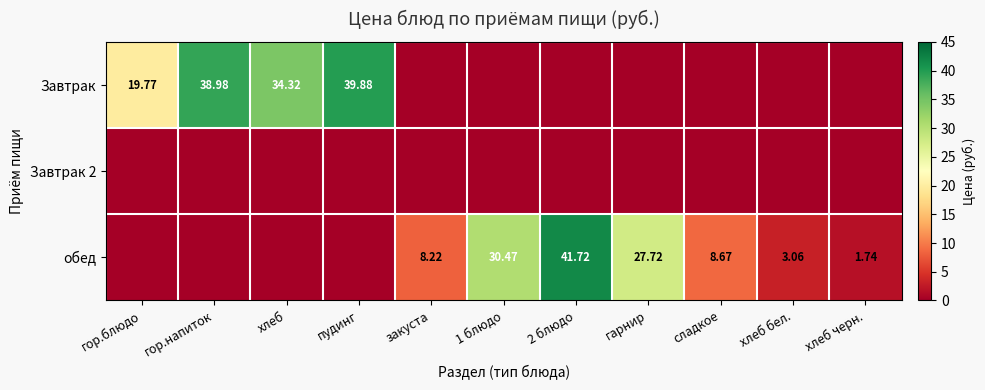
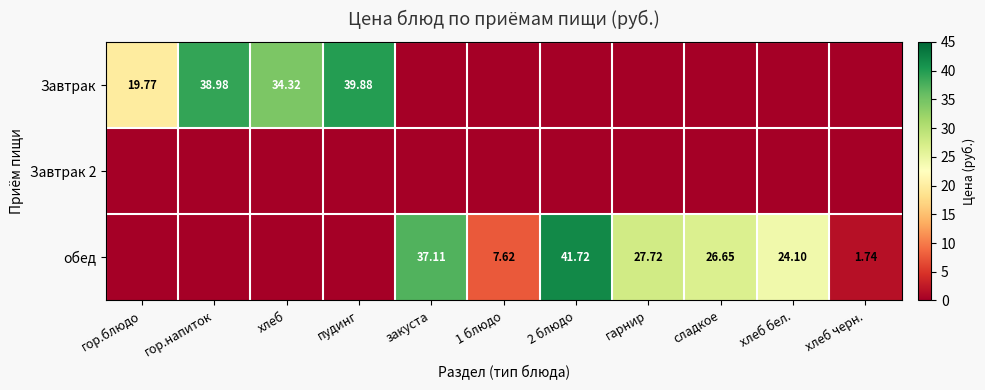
  {
    "Завтрак": {
      "гор.блюдо": 19.77,
      "гор.напиток": 38.98,
      "хлеб": 34.32,
      "пудинг": 39.88
    },
    "обед": {
-     "закуста": 8.22,
-     "1 блюдо": 30.47,
+     "закуста": 37.11,
+     "1 блюдо": 7.62,
      "2 блюдо": 41.72,
      "гарнир": 27.72,
-     "сладкое": 8.67,
-     "хлеб бел.": 3.06,
+     "сладкое": 26.65,
+     "хлеб бел.": 24.10,
      "хлеб черн.": 1.74
    }
  }
